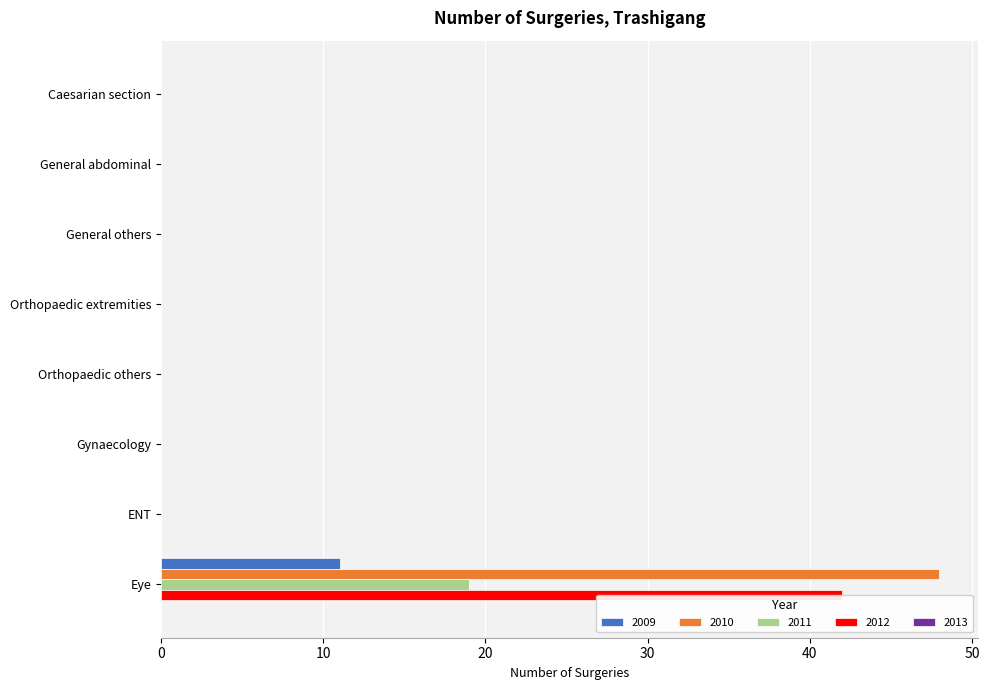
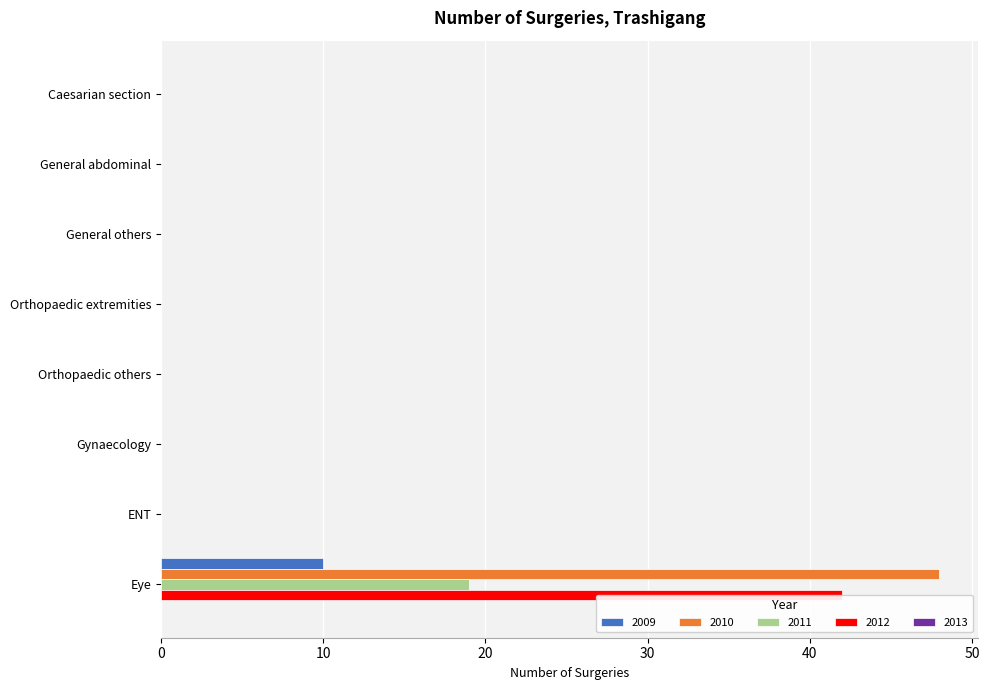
  {
    "2009": {
      "Caesarian section": 0,
      "General abdominal": 0,
      "General others": 0,
      "Orthopaedic extremities": 0,
      "Orthopaedic others": 0,
      "Gynaecology": 0,
      "ENT": 0,
-     "Eye": 11
+     "Eye": 10
    },
    "2010": {
      "Caesarian section": 0,
      "General abdominal": 0,
      "General others": 0,
      "Orthopaedic extremities": 0,
      "Orthopaedic others": 0,
      "Gynaecology": 0,
      "ENT": 0,
      "Eye": 48
    },
    "2011": {
      "Caesarian section": 0,
      "General abdominal": 0,
      "General others": 0,
      "Orthopaedic extremities": 0,
      "Orthopaedic others": 0,
      "Gynaecology": 0,
      "ENT": 0,
      "Eye": 19
    },
    "2012": {
      "Caesarian section": 0,
      "General abdominal": 0,
      "General others": 0,
      "Orthopaedic extremities": 0,
      "Orthopaedic others": 0,
      "Gynaecology": 0,
      "ENT": 0
    },
    "2013": {
      "Caesarian section": 0,
      "General abdominal": 0,
      "General others": 0,
      "Orthopaedic extremities": 0,
      "Orthopaedic others": 0,
      "Gynaecology": 0,
      "ENT": 0,
      "Eye": 0
    }
  }
